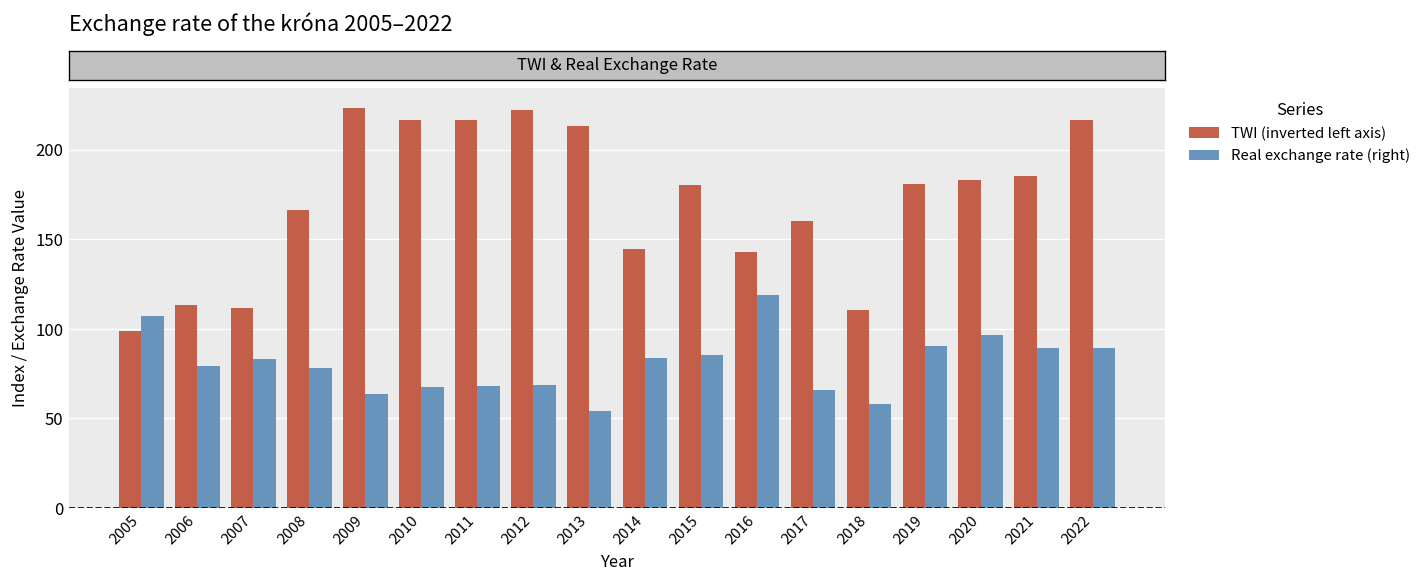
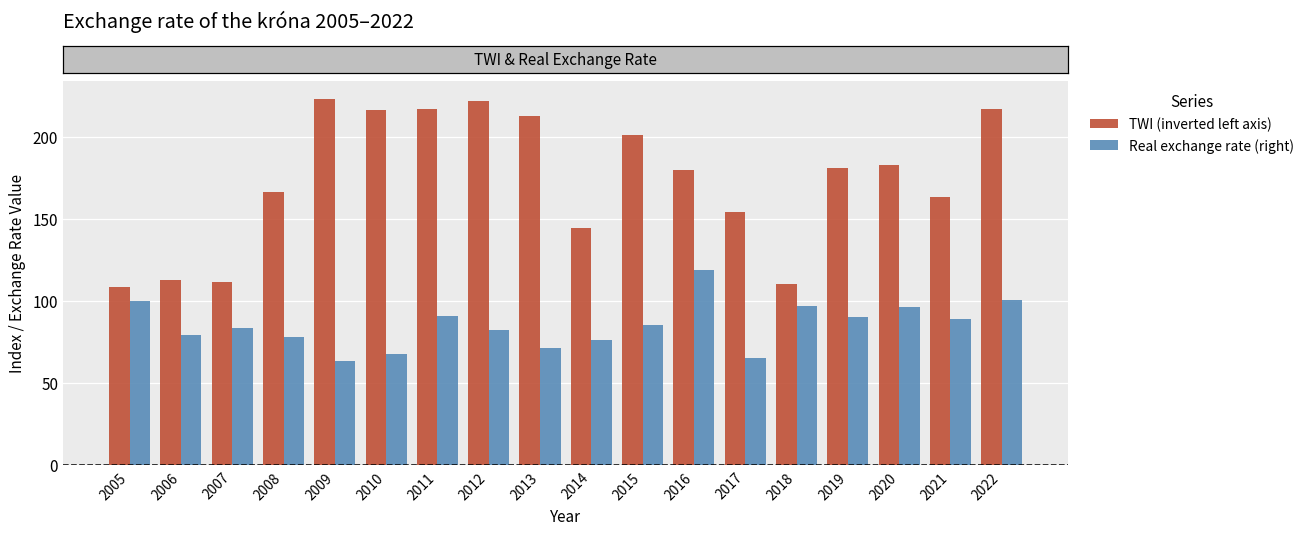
  {
    "TWI (inverted left axis)": {
-     "2005": 99,
+     "2005": 109,
      "2006": 113,
      "2007": 112,
      "2008": 166,
      "2009": 223,
      "2010": 217,
      "2011": 217,
      "2012": 222,
      "2013": 213,
      "2014": 144,
-     "2015": 180,
-     "2016": 143,
-     "2017": 160,
+     "2015": 201,
+     "2016": 180,
+     "2017": 155,
      "2018": 111,
      "2019": 181,
      "2020": 183,
-     "2021": 185,
+     "2021": 163,
      "2022": 217
    },
    "Real exchange rate (right)": {
-     "2005": 107,
+     "2005": 100,
      "2006": 79,
      "2007": 83,
      "2008": 78,
      "2009": 64,
      "2010": 68,
-     "2011": 68,
-     "2012": 69,
-     "2013": 54,
-     "2014": 84,
+     "2011": 91,
+     "2012": 82,
+     "2013": 71,
+     "2014": 76,
      "2015": 86,
      "2016": 119,
      "2017": 66,
-     "2018": 58,
+     "2018": 97,
      "2019": 90,
      "2020": 97,
      "2021": 89,
-     "2022": 89
+     "2022": 100
    }
  }
